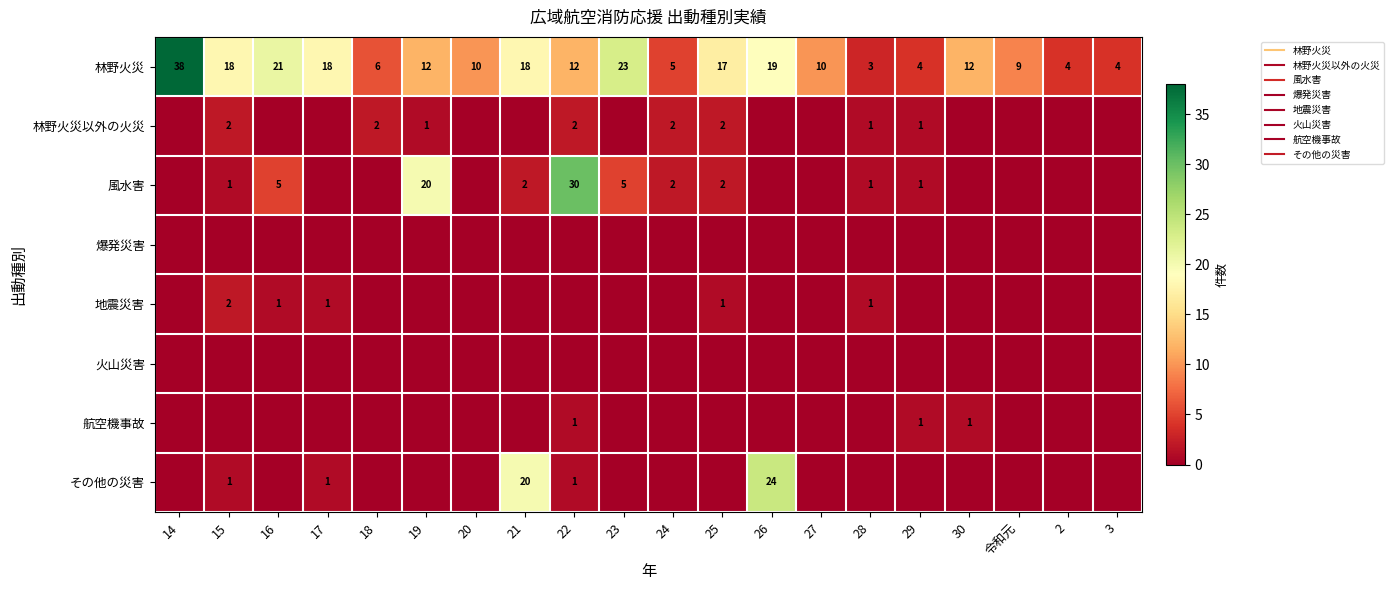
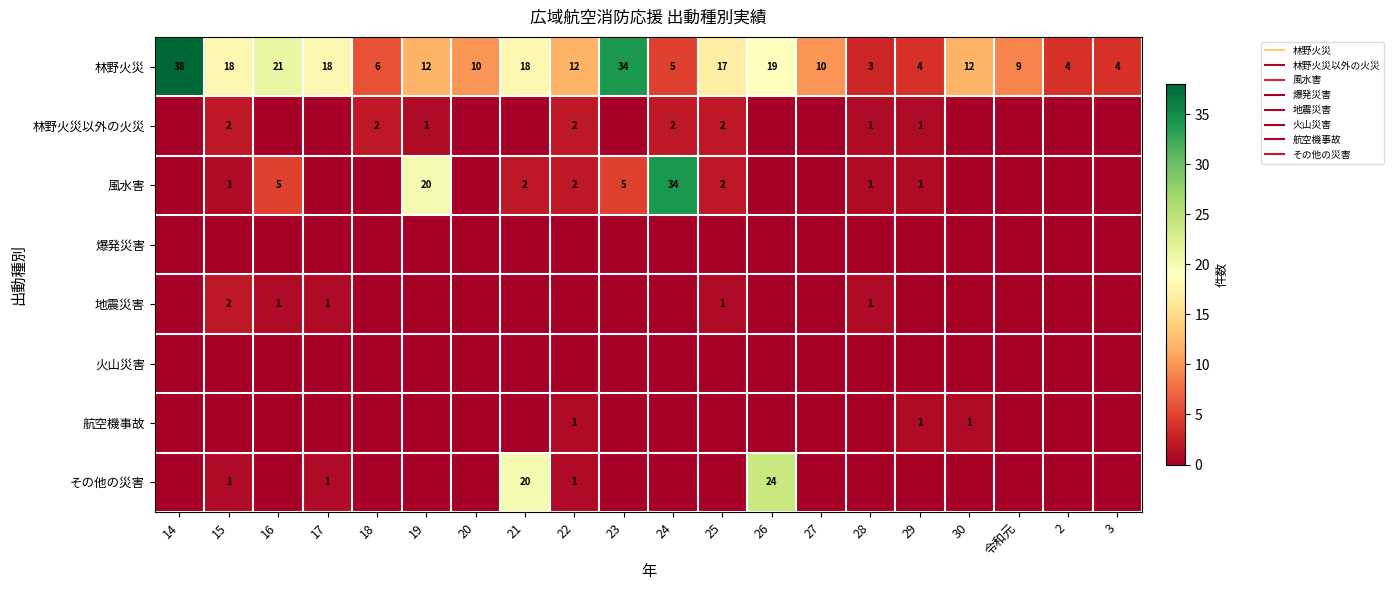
  {
    "林野火災": {
      "14": 38,
      "15": 18,
      "16": 21,
      "17": 18,
      "18": 6,
      "19": 12,
      "20": 10,
      "21": 18,
      "22": 12,
-     "23": 23,
+     "23": 34,
      "24": 5,
      "25": 17,
      "26": 19,
      "27": 10,
      "28": 3,
      "29": 4,
      "30": 12,
      "令和元": 9,
      "2": 4,
      "3": 4
    },
    "林野火災以外の火災": {
      "15": 2,
      "18": 2,
      "19": 1,
      "22": 2,
      "24": 2,
      "25": 2,
      "28": 1,
      "29": 1
    },
    "風水害": {
      "15": 1,
      "16": 5,
      "19": 20,
      "21": 2,
-     "22": 30,
+     "22": 2,
      "23": 5,
-     "24": 2,
+     "24": 34,
      "25": 2,
      "28": 1,
      "29": 1
    },
    "地震災害": {
      "15": 2,
      "16": 1,
      "17": 1,
      "25": 1,
      "28": 1
    },
    "航空機事故": {
      "22": 1,
      "29": 1,
      "30": 1
    },
    "その他の災害": {
      "15": 1,
      "17": 1,
      "21": 20,
      "22": 1,
      "26": 24
    }
  }
